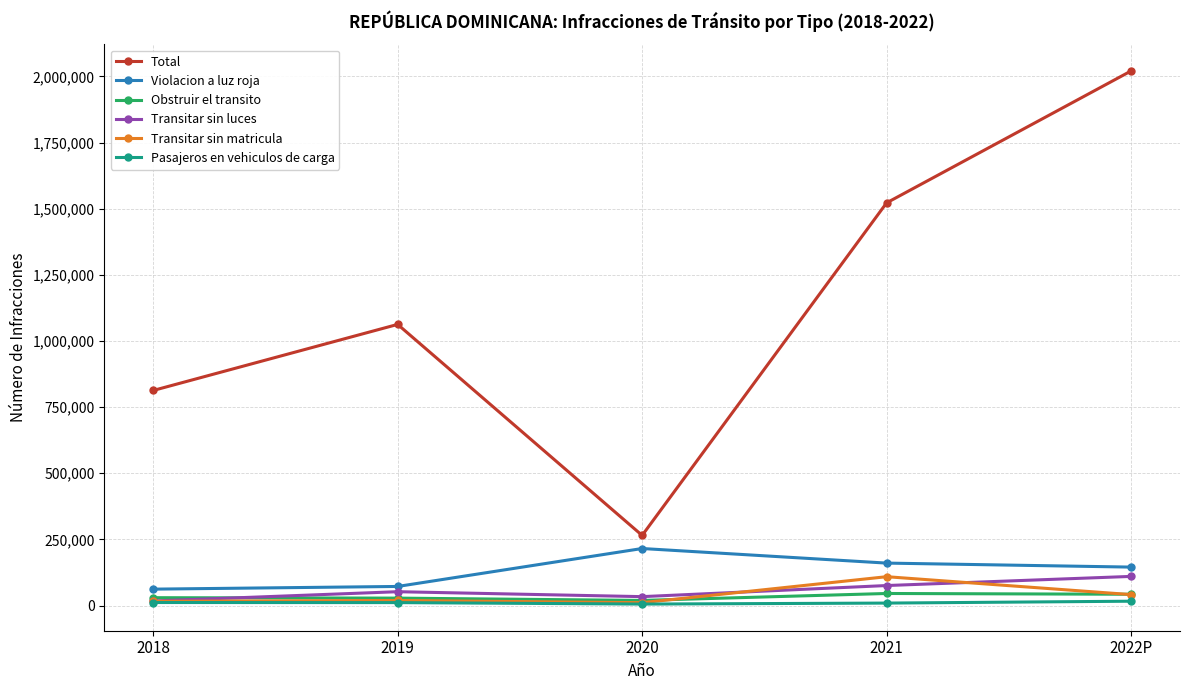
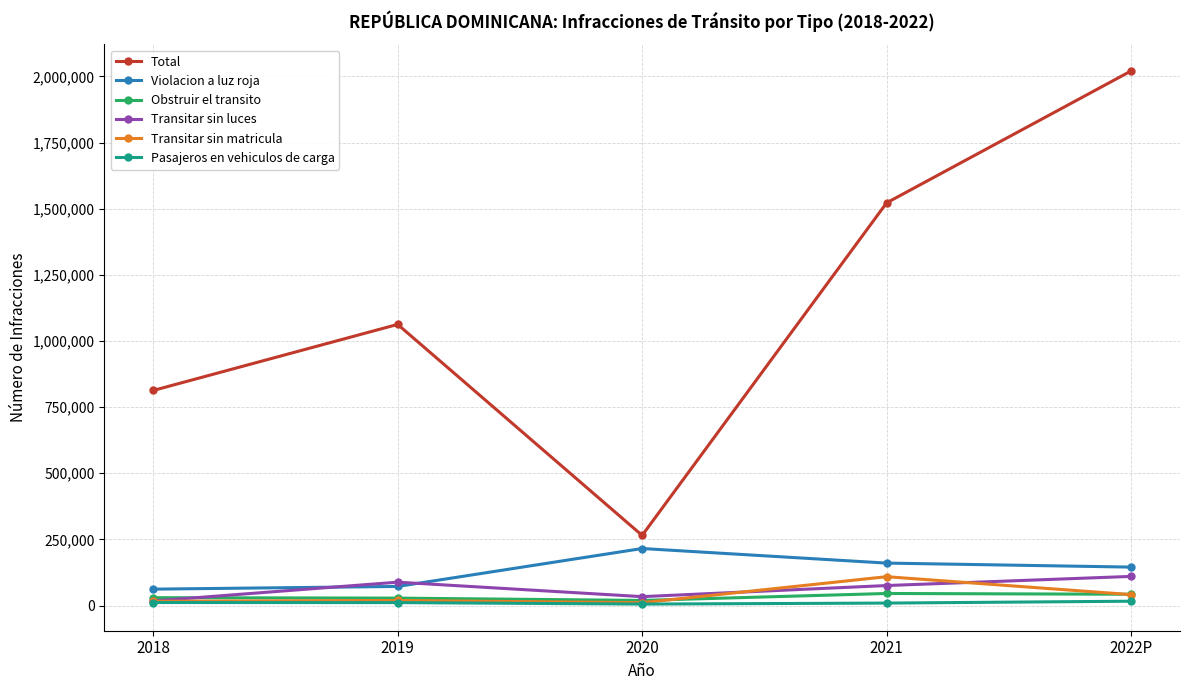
  {
    "Total": {
      "2018": "810,000",
      "2019": "1,060,000",
      "2020": "270,000",
      "2021": "1,520,000",
      "2022P": "2,020,000"
    },
    "Violacion a luz roja": {
      "2018": "60,000",
      "2019": "70,000",
      "2020": "220,000",
      "2021": "160,000",
      "2022P": "150,000"
    },
    "Transitar sin luces": {
-     "2019": "50,000",
+     "2019": "90,000",
      "2020": "30,000",
      "2021": "80,000",
      "2022P": "110,000"
    },
    "Transitar sin matricula": {
      "2021": "110,000"
    }
  }
